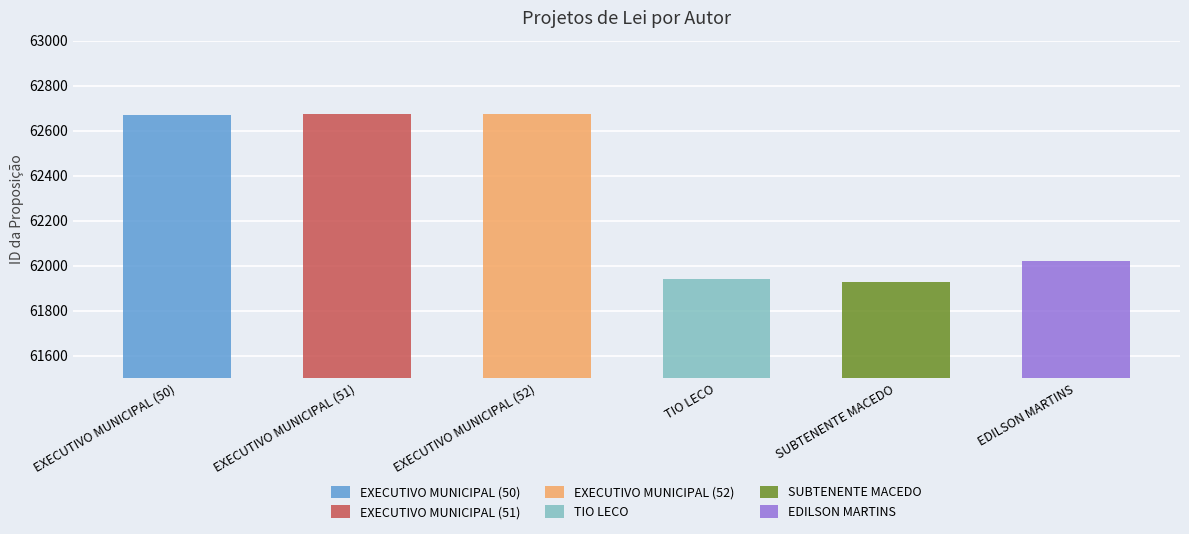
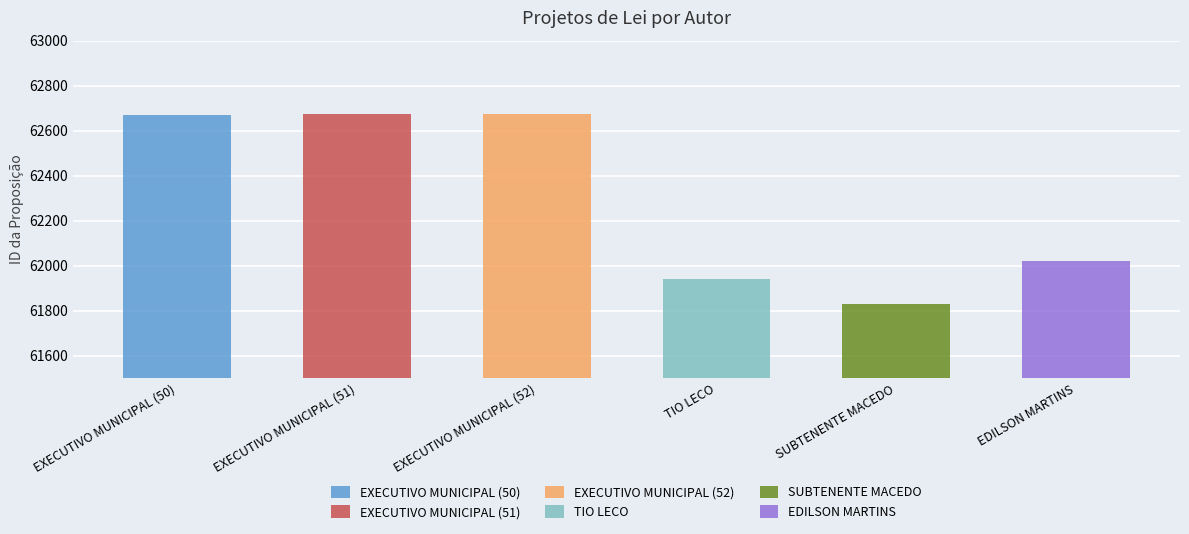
  {
    "EXECUTIVO MUNICIPAL (50)": 62670,
    "EXECUTIVO MUNICIPAL (51)": 62670,
    "EXECUTIVO MUNICIPAL (52)": 62670,
    "TIO LECO": 61940,
-   "SUBTENENTE MACEDO": 61930,
+   "SUBTENENTE MACEDO": 61830,
    "EDILSON MARTINS": 62020
  }
